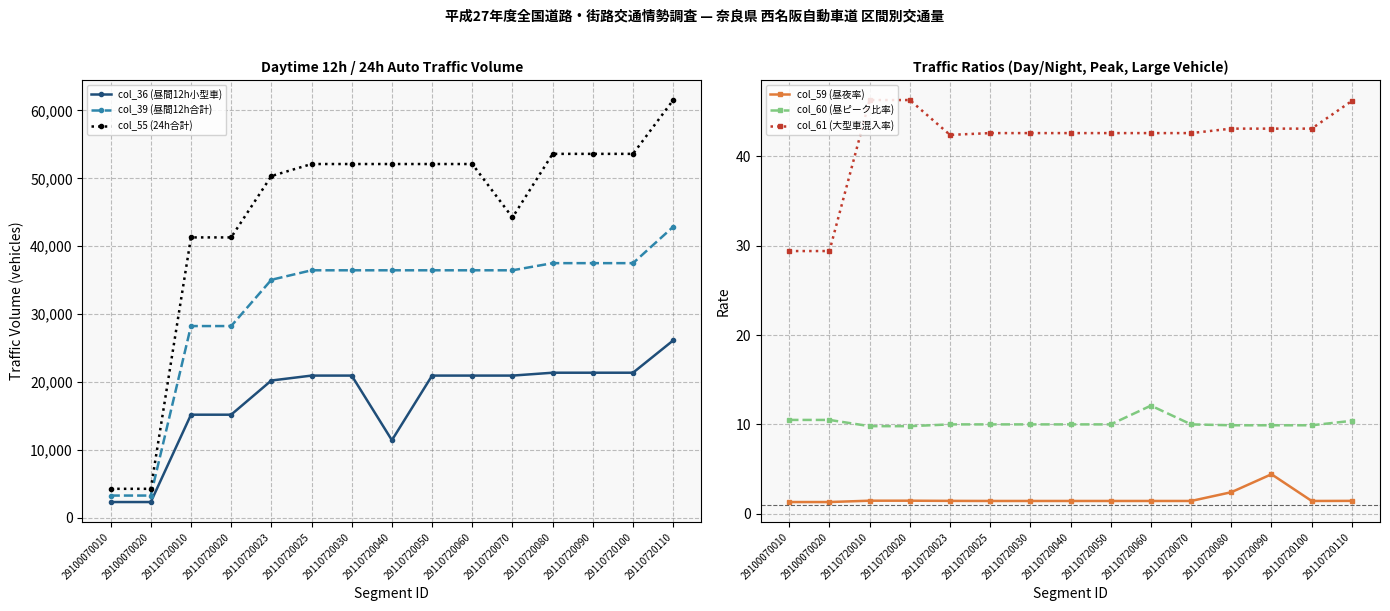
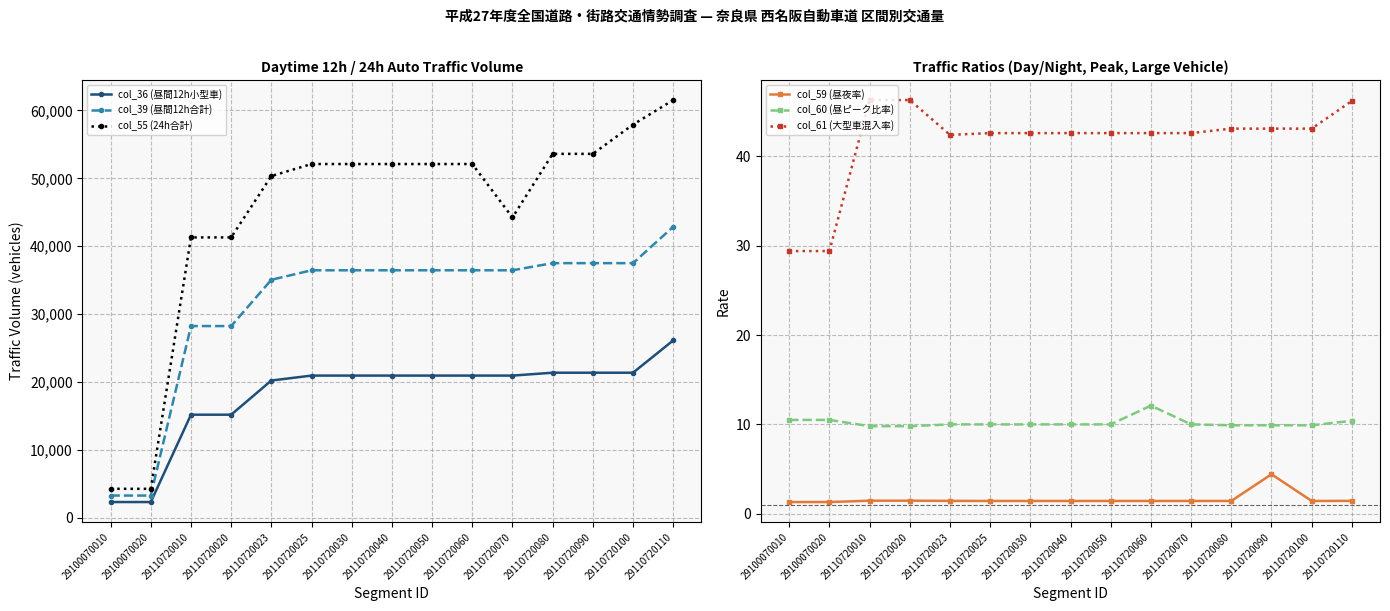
  {
    "Daytime 12h / 24h Auto Traffic Volume": {
      "col_36 (昼間12h小型車)": {
        "29100070010": "2,000",
        "29100070020": "2,000",
        "29110720010": "15,000",
        "29110720020": "15,000",
        "29110720023": "20,000",
        "29110720025": "21,000",
        "29110720030": "21,000",
-       "29110720040": "11,000",
+       "29110720040": "21,000",
        "29110720050": "21,000",
        "29110720060": "21,000",
        "29110720070": "21,000",
        "29110720080": "21,000",
        "29110720090": "21,000",
        "29110720100": "21,000",
        "29110720110": "26,000"
      },
      "col_39 (昼間12h合計)": {
        "29100070010": "3,000",
        "29100070020": "3,000",
        "29110720010": "28,000",
        "29110720020": "28,000",
        "29110720023": "35,000",
        "29110720025": "36,000",
        "29110720030": "36,000",
        "29110720040": "36,000",
        "29110720050": "36,000",
        "29110720060": "36,000",
        "29110720070": "36,000",
        "29110720080": "37,000",
        "29110720090": "37,000",
        "29110720100": "37,000",
        "29110720110": "43,000"
      },
      "col_55 (24h合計)": {
        "29100070010": "4,000",
        "29100070020": "4,000",
        "29110720010": "41,000",
        "29110720020": "41,000",
        "29110720023": "50,000",
        "29110720025": "52,000",
        "29110720030": "52,000",
        "29110720040": "52,000",
        "29110720050": "52,000",
        "29110720060": "52,000",
        "29110720070": "44,000",
        "29110720080": "54,000",
        "29110720090": "54,000",
-       "29110720100": "54,000",
+       "29110720100": "58,000",
        "29110720110": "62,000"
      }
    },
    "Traffic Ratios (Day/Night, Peak, Large Vehicle)": {
      "col_59 (昼夜率)": {
        "29100070010": "1",
        "29100070020": "1",
        "29110720010": "1",
        "29110720020": "1",
        "29110720023": "1",
        "29110720025": "1",
        "29110720030": "1",
        "29110720040": "1",
        "29110720050": "1",
        "29110720060": "1",
        "29110720070": "1",
-       "29110720080": "2",
+       "29110720080": "1",
        "29110720090": "4",
        "29110720100": "1",
        "29110720110": "1"
      },
      "col_60 (昼ピーク比率)": {
        "29100070010": "11",
        "29100070020": "11",
        "29110720010": "10",
        "29110720020": "10",
        "29110720023": "10",
        "29110720025": "10",
        "29110720030": "10",
        "29110720040": "10",
        "29110720050": "10",
        "29110720060": "12",
        "29110720070": "10",
        "29110720080": "10",
        "29110720090": "10",
        "29110720100": "10",
        "29110720110": "10"
      },
      "col_61 (大型車混入率)": {
        "29100070010": "29",
        "29100070020": "29",
        "29110720020": "46",
        "29110720023": "42",
        "29110720025": "43",
        "29110720030": "43",
        "29110720040": "43",
        "29110720050": "43",
        "29110720060": "43",
        "29110720070": "43",
        "29110720080": "43",
        "29110720090": "43",
        "29110720100": "43",
        "29110720110": "46"
      }
    }
  }
